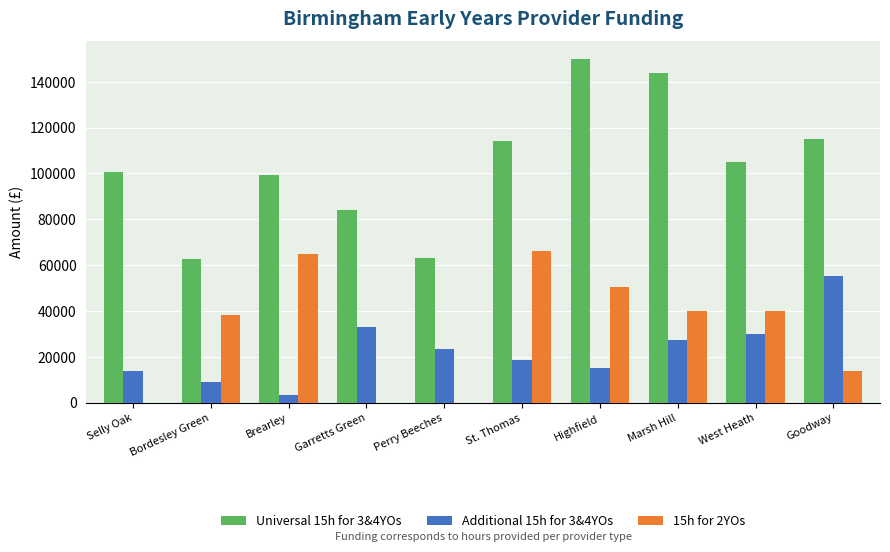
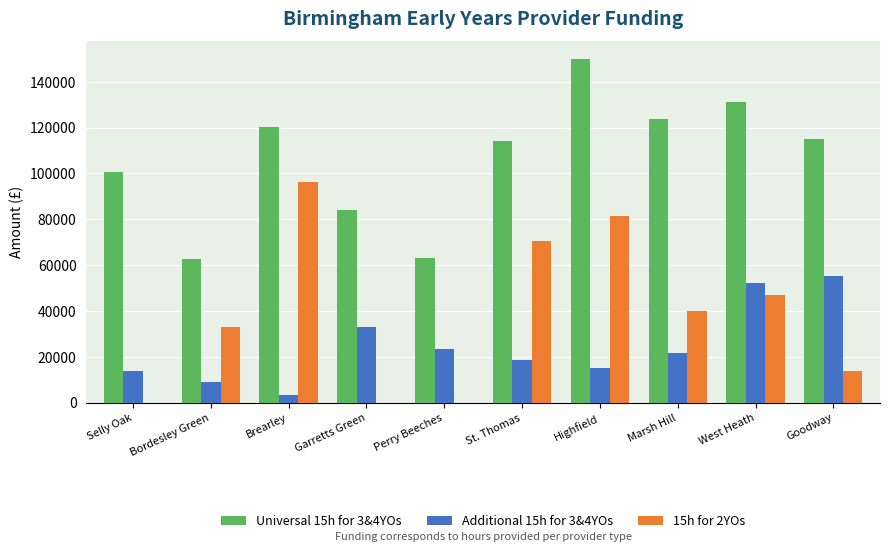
  {
    "Universal 15h for 3&4YOs": {
      "Selly Oak": 100000,
      "Bordesley Green": 63000,
-     "Brearley": 99000,
+     "Brearley": 120000,
      "Garretts Green": 84000,
      "Perry Beeches": 63000,
      "St. Thomas": 114000,
      "Highfield": 150000,
-     "Marsh Hill": 144000,
-     "West Heath": 105000,
+     "Marsh Hill": 124000,
+     "West Heath": 131000,
      "Goodway": 115000
    },
    "Additional 15h for 3&4YOs": {
      "Selly Oak": 14000,
      "Bordesley Green": 9000,
      "Brearley": 3000,
      "Garretts Green": 33000,
      "Perry Beeches": 24000,
      "St. Thomas": 19000,
      "Highfield": 15000,
-     "Marsh Hill": 27000,
-     "West Heath": 30000,
+     "Marsh Hill": 22000,
+     "West Heath": 52000,
      "Goodway": 55000
    },
    "15h for 2YOs": {
      "Selly Oak": 0,
-     "Bordesley Green": 38000,
-     "Brearley": 65000,
+     "Bordesley Green": 33000,
+     "Brearley": 96000,
      "Garretts Green": 0,
      "Perry Beeches": 0,
-     "St. Thomas": 66000,
-     "Highfield": 50000,
+     "St. Thomas": 71000,
+     "Highfield": 81000,
      "Marsh Hill": 40000,
-     "West Heath": 40000,
+     "West Heath": 47000,
      "Goodway": 14000
    }
  }
